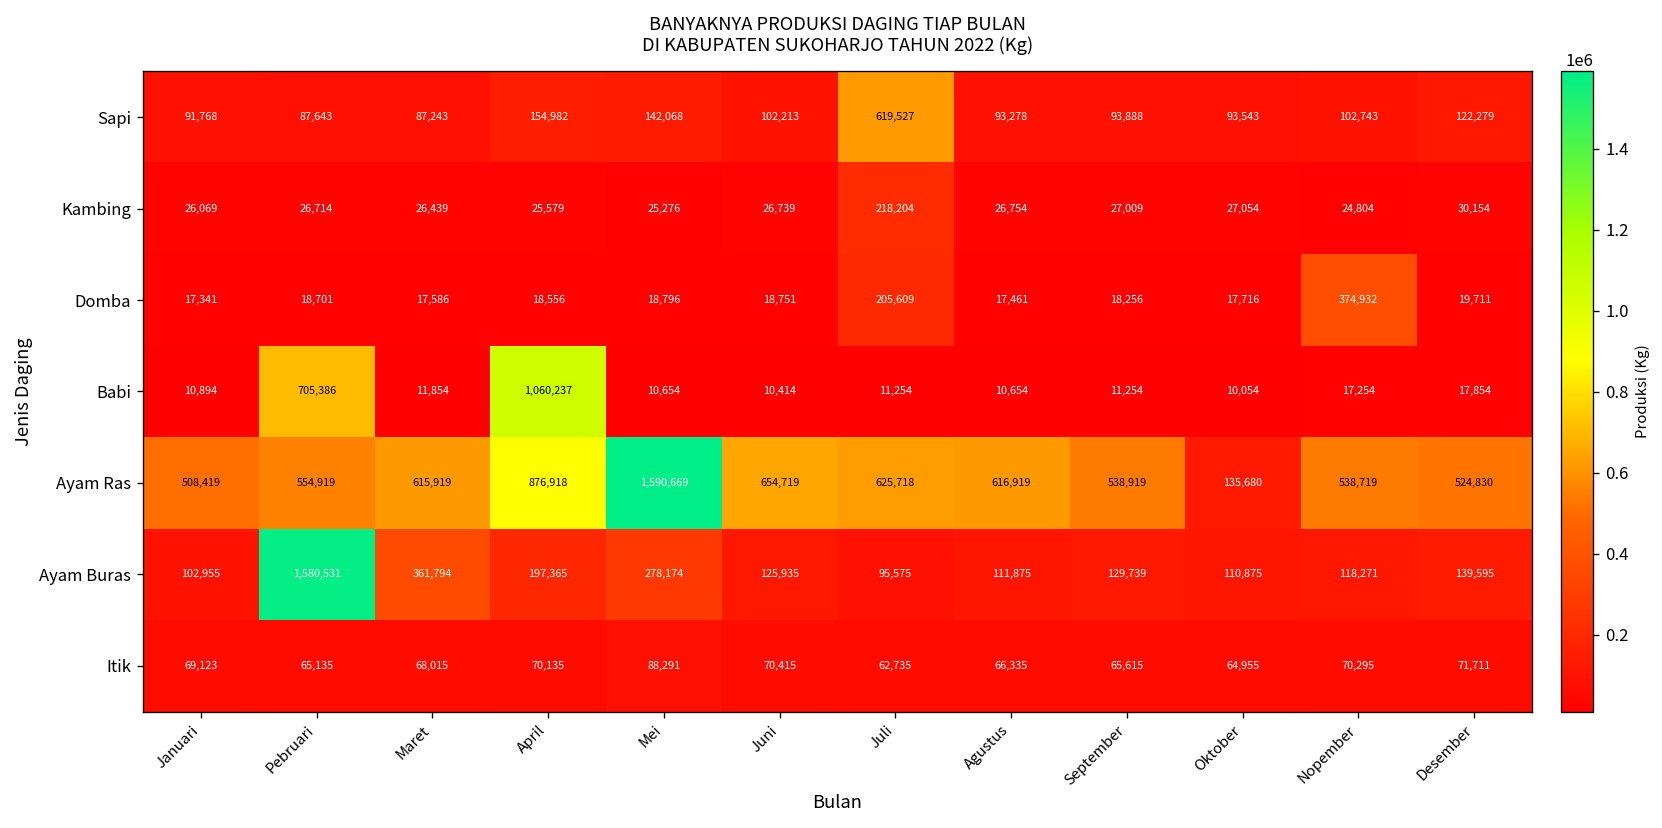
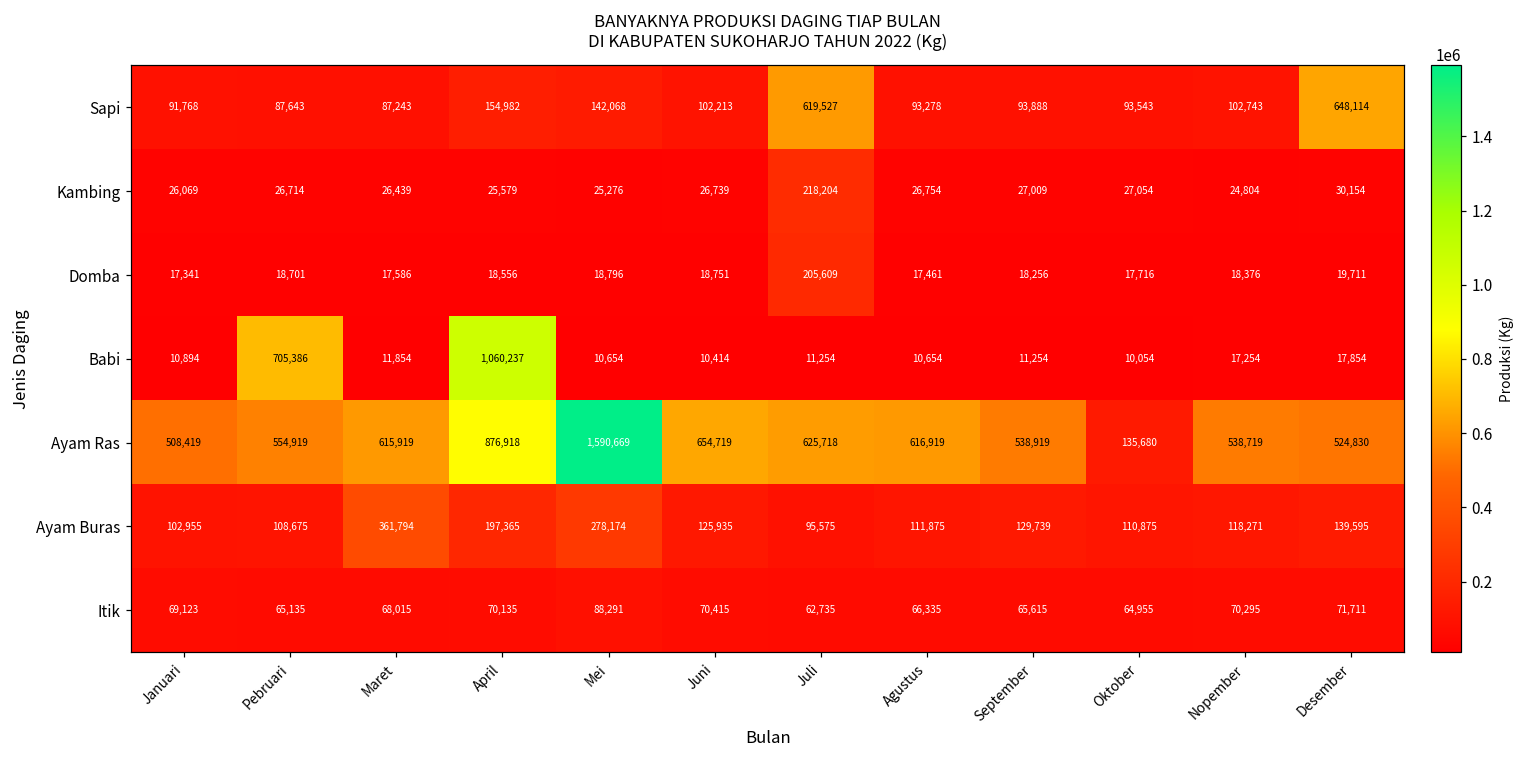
  {
    "Sapi": {
      "Januari": "91,768",
      "Pebruari": "87,643",
      "Maret": "87,243",
      "April": "154,982",
      "Mei": "142,068",
      "Juni": "102,213",
      "Juli": "619,527",
      "Agustus": "93,278",
      "September": "93,888",
      "Oktober": "93,543",
      "Nopember": "102,743",
-     "Desember": "122,279"
+     "Desember": "648,114"
    },
    "Kambing": {
      "Januari": "26,069",
      "Pebruari": "26,714",
      "Maret": "26,439",
      "April": "25,579",
      "Mei": "25,276",
      "Juni": "26,739",
      "Juli": "218,204",
      "Agustus": "26,754",
      "September": "27,009",
      "Oktober": "27,054",
      "Nopember": "24,804",
      "Desember": "30,154"
    },
    "Domba": {
      "Januari": "17,341",
      "Pebruari": "18,701",
      "Maret": "17,586",
      "April": "18,556",
      "Mei": "18,796",
      "Juni": "18,751",
      "Juli": "205,609",
      "Agustus": "17,461",
      "September": "18,256",
      "Oktober": "17,716",
-     "Nopember": "374,932",
+     "Nopember": "18,376",
      "Desember": "19,711"
    },
    "Babi": {
      "Januari": "10,894",
      "Pebruari": "705,386",
      "Maret": "11,854",
      "April": "1,060,237",
      "Mei": "10,654",
      "Juni": "10,414",
      "Juli": "11,254",
      "Agustus": "10,654",
      "September": "11,254",
      "Oktober": "10,054",
      "Nopember": "17,254",
      "Desember": "17,854"
    },
    "Ayam Ras": {
      "Januari": "508,419",
      "Pebruari": "554,919",
      "Maret": "615,919",
      "April": "876,918",
      "Mei": "1,590,669",
      "Juni": "654,719",
      "Juli": "625,718",
      "Agustus": "616,919",
      "September": "538,919",
      "Oktober": "135,680",
      "Nopember": "538,719",
      "Desember": "524,830"
    },
    "Ayam Buras": {
      "Januari": "102,955",
-     "Pebruari": "1,580,531",
+     "Pebruari": "108,675",
      "Maret": "361,794",
      "April": "197,365",
      "Mei": "278,174",
      "Juni": "125,935",
      "Juli": "95,575",
      "Agustus": "111,875",
      "September": "129,739",
      "Oktober": "110,875",
      "Nopember": "118,271",
      "Desember": "139,595"
    },
    "Itik": {
      "Januari": "69,123",
      "Pebruari": "65,135",
      "Maret": "68,015",
      "April": "70,135",
      "Mei": "88,291",
      "Juni": "70,415",
      "Juli": "62,735",
      "Agustus": "66,335",
      "September": "65,615",
      "Oktober": "64,955",
      "Nopember": "70,295",
      "Desember": "71,711"
    }
  }
